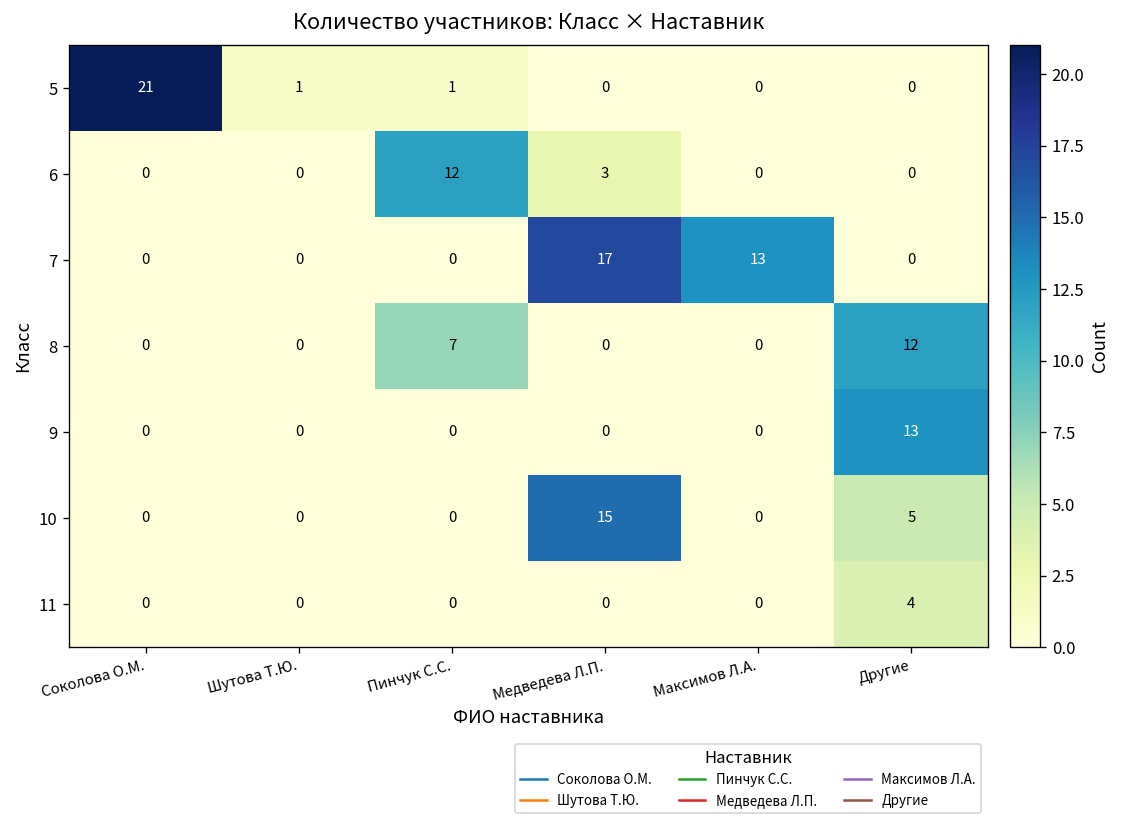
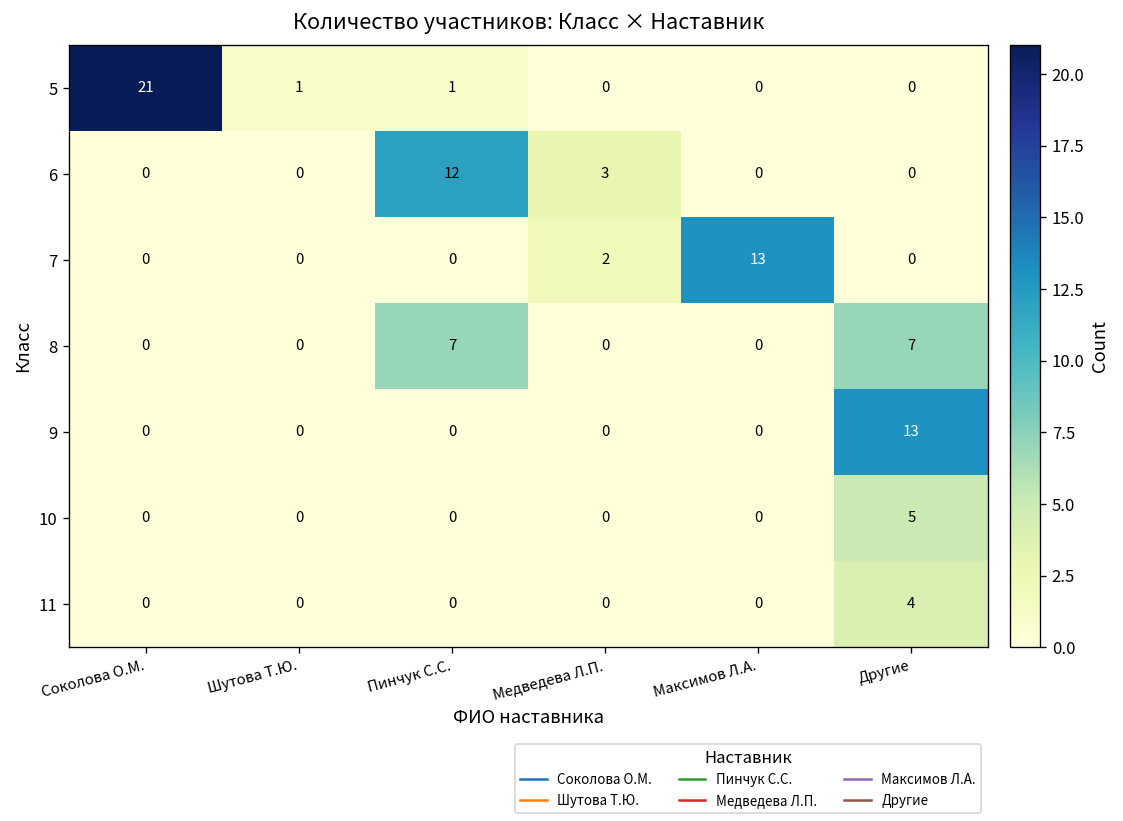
  {
    "5": {
      "Соколова О.М.": 21,
      "Шутова Т.Ю.": 1,
      "Пинчук С.С.": 1,
      "Медведева Л.П.": 0,
      "Максимов Л.А.": 0,
      "Другие": 0
    },
    "6": {
      "Соколова О.М.": 0,
      "Шутова Т.Ю.": 0,
      "Пинчук С.С.": 12,
      "Медведева Л.П.": 3,
      "Максимов Л.А.": 0,
      "Другие": 0
    },
    "7": {
      "Соколова О.М.": 0,
      "Шутова Т.Ю.": 0,
      "Пинчук С.С.": 0,
-     "Медведева Л.П.": 17,
+     "Медведева Л.П.": 2,
      "Максимов Л.А.": 13,
      "Другие": 0
    },
    "8": {
      "Соколова О.М.": 0,
      "Шутова Т.Ю.": 0,
      "Пинчук С.С.": 7,
      "Медведева Л.П.": 0,
      "Максимов Л.А.": 0,
-     "Другие": 12
+     "Другие": 7
    },
    "9": {
      "Соколова О.М.": 0,
      "Шутова Т.Ю.": 0,
      "Пинчук С.С.": 0,
      "Медведева Л.П.": 0,
      "Максимов Л.А.": 0,
      "Другие": 13
    },
    "10": {
      "Соколова О.М.": 0,
      "Шутова Т.Ю.": 0,
      "Пинчук С.С.": 0,
-     "Медведева Л.П.": 15,
+     "Медведева Л.П.": 0,
      "Максимов Л.А.": 0,
      "Другие": 5
    },
    "11": {
      "Соколова О.М.": 0,
      "Шутова Т.Ю.": 0,
      "Пинчук С.С.": 0,
      "Медведева Л.П.": 0,
      "Максимов Л.А.": 0,
      "Другие": 4
    }
  }
